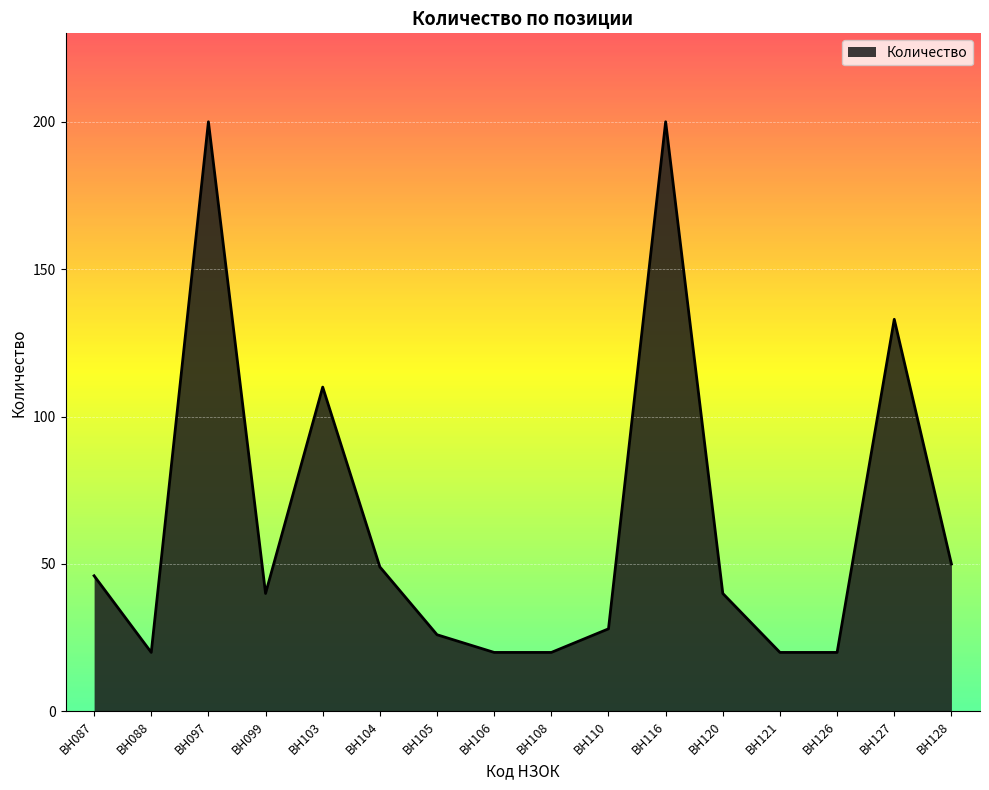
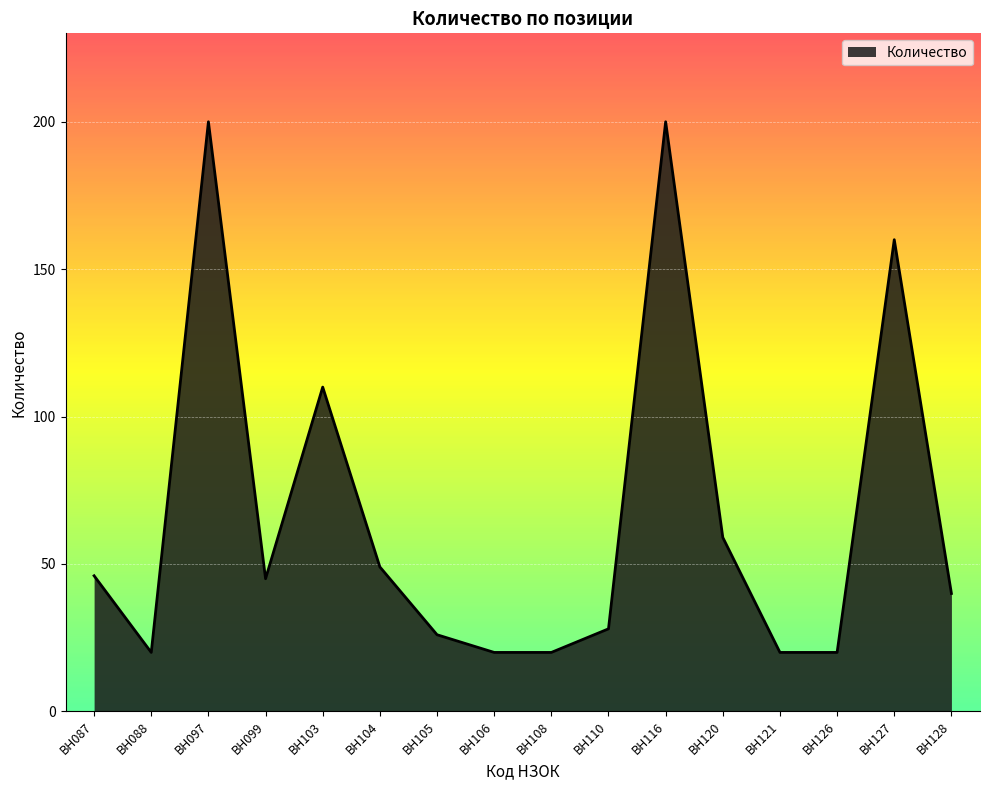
  {
    "BH087": 46,
    "BH088": 20,
    "BH097": 200,
-   "BH099": 40,
+   "BH099": 45,
    "BH103": 110,
    "BH104": 49,
    "BH105": 26,
    "BH106": 20,
    "BH108": 20,
    "BH110": 28,
    "BH116": 200,
-   "BH120": 40,
+   "BH120": 59,
    "BH121": 20,
    "BH126": 20,
-   "BH127": 133,
-   "BH128": 50
+   "BH127": 160,
+   "BH128": 40
  }
